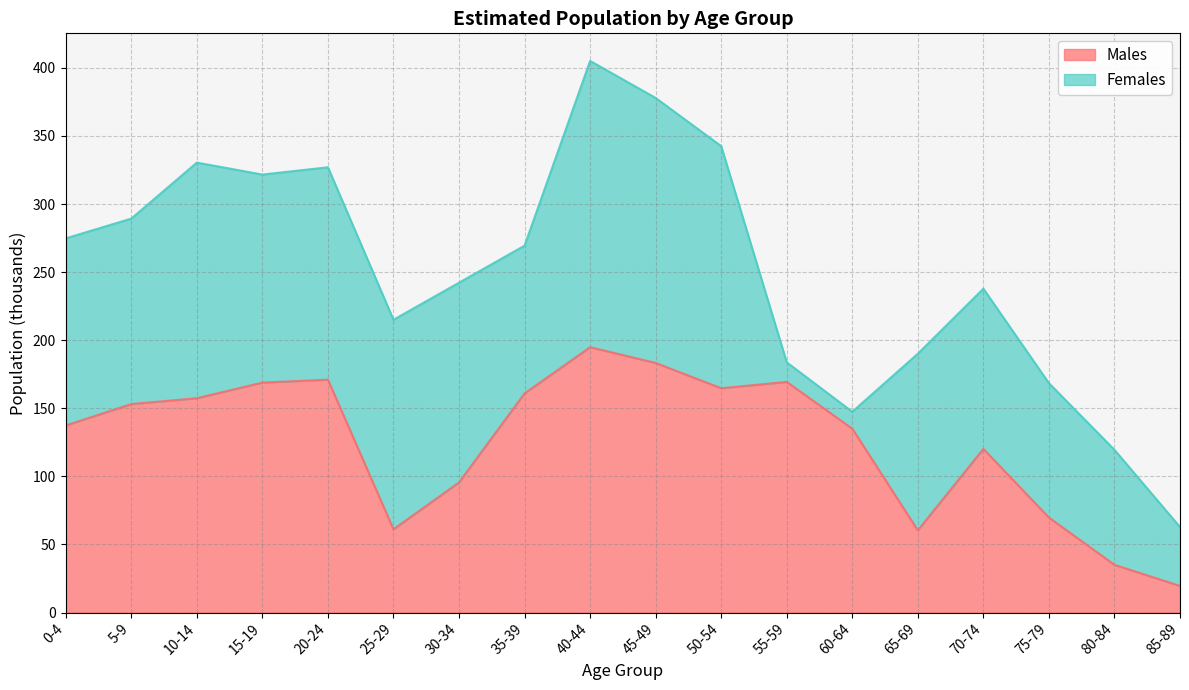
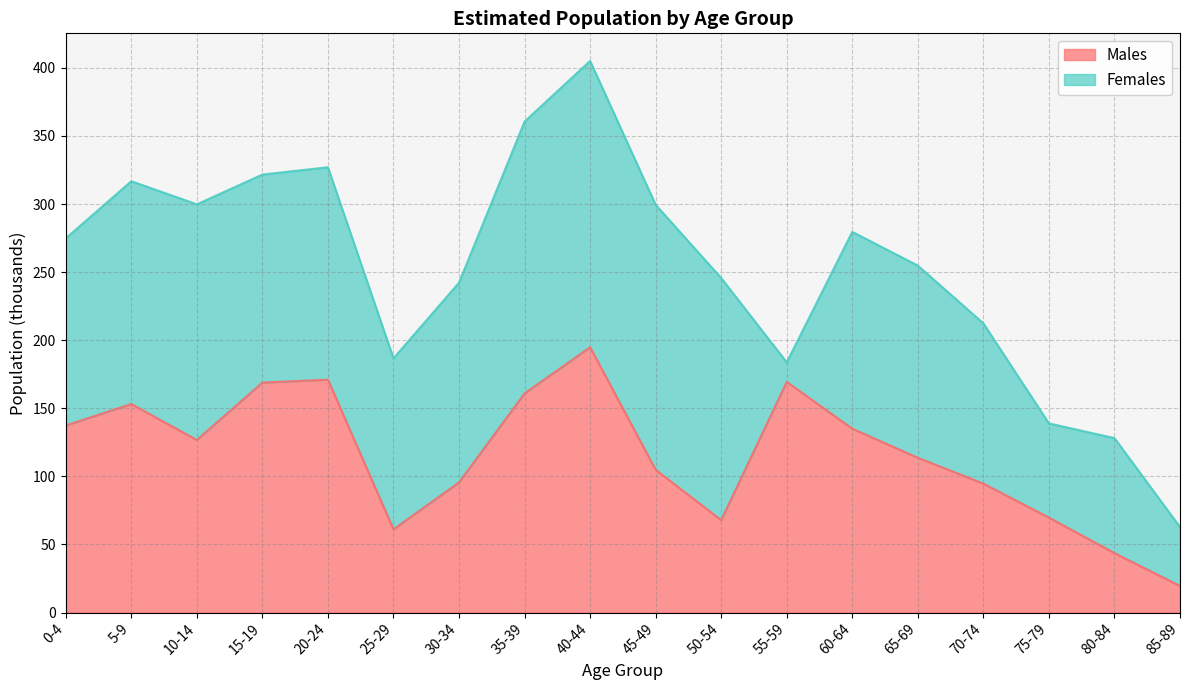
  {
    "Males": {
      "0-4": 137,
      "5-9": 153,
-     "10-14": 157,
+     "10-14": 127,
      "15-19": 169,
      "20-24": 171,
      "25-29": 61,
      "30-34": 96,
      "35-39": 161,
      "40-44": 195,
-     "45-49": 183,
-     "50-54": 165,
+     "45-49": 105,
+     "50-54": 68,
      "55-59": 169,
      "60-64": 135,
-     "65-69": 60,
-     "70-74": 120,
+     "65-69": 114,
+     "70-74": 95,
      "75-79": 70,
-     "80-84": 35,
+     "80-84": 44,
      "85-89": 20
    },
    "Females": {
      "0-4": 137,
-     "5-9": 136,
+     "5-9": 164,
      "10-14": 173,
      "15-19": 153,
      "20-24": 156,
-     "25-29": 154,
+     "25-29": 126,
      "30-34": 147,
-     "35-39": 109,
+     "35-39": 200,
      "40-44": 210,
      "45-49": 195,
      "50-54": 178,
      "55-59": 14,
-     "60-64": 12,
-     "65-69": 130,
+     "60-64": 145,
+     "65-69": 141,
      "70-74": 118,
-     "75-79": 99,
+     "75-79": 69,
      "80-84": 84,
      "85-89": 43
    }
  }
